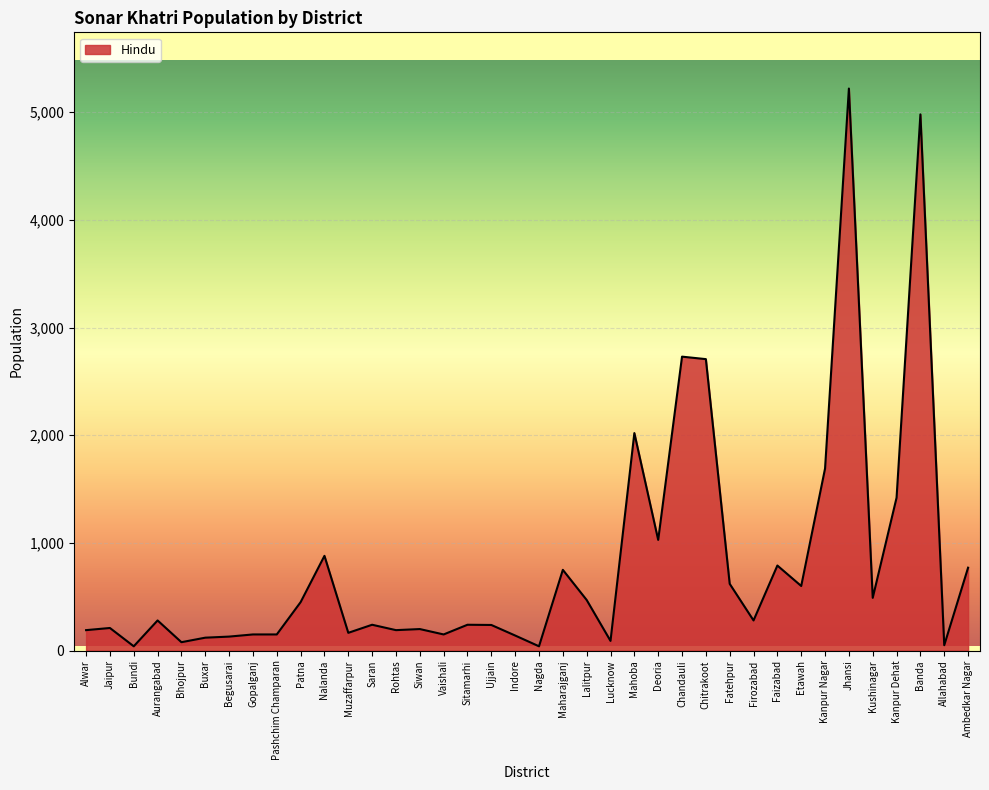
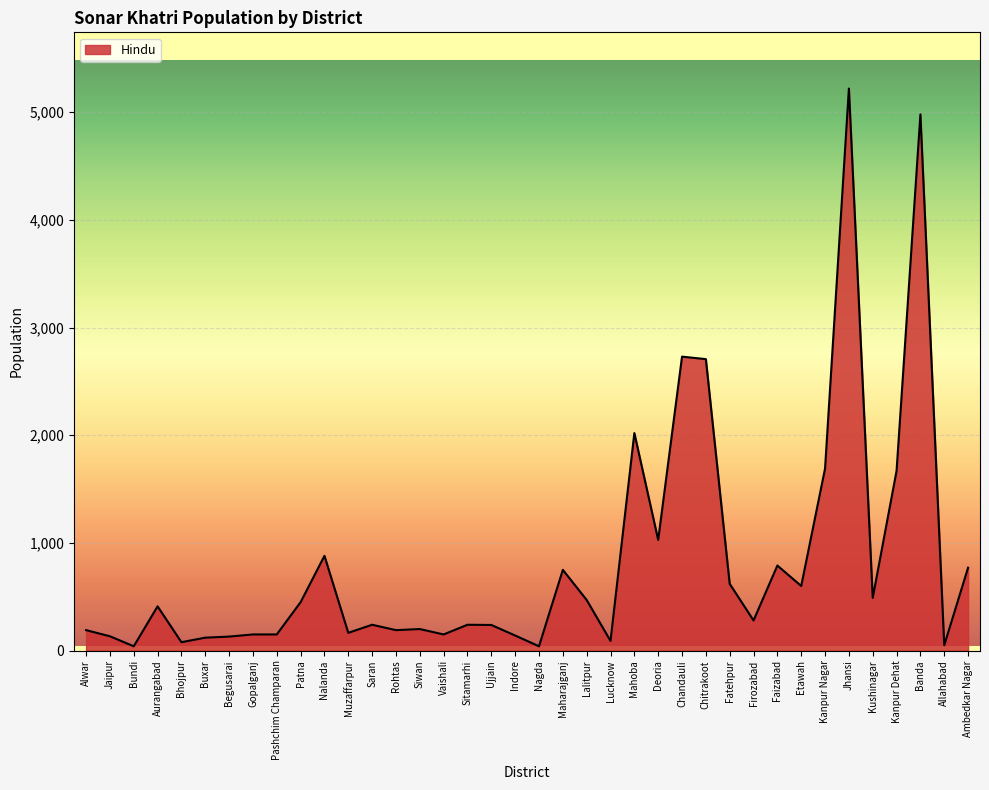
  {
    "Alwar": "190",
-   "Jaipur": "210",
+   "Jaipur": "130",
    "Bundi": "40",
-   "Aurangabad": "280",
+   "Aurangabad": "410",
    "Bhojpur": "80",
    "Buxar": "120",
    "Begusarai": "130",
    "Gopalganj": "150",
    "Pashchim Champaran": "150",
    "Patna": "450",
    "Nalanda": "880",
    "Muzaffarpur": "170",
    "Saran": "240",
    "Rohtas": "190",
    "Siwan": "200",
    "Vaishali": "150",
    "Sitamarhi": "240",
    "Ujjain": "240",
    "Indore": "140",
    "Nagda": "40",
    "Maharajganj": "750",
    "Lalitpur": "470",
    "Lucknow": "90",
    "Mahoba": "2,020",
    "Deoria": "1,030",
    "Chandauli": "2,730",
    "Chitrakoot": "2,710",
    "Fatehpur": "620",
    "Firozabad": "280",
    "Faizabad": "790",
    "Etawah": "600",
    "Kanpur Nagar": "1,690",
    "Jhansi": "5,220",
    "Kushinagar": "490",
-   "Kanpur Dehat": "1,420",
+   "Kanpur Dehat": "1,670",
    "Banda": "4,980",
    "Allahabad": "50",
    "Ambedkar Nagar": "770"
  }
